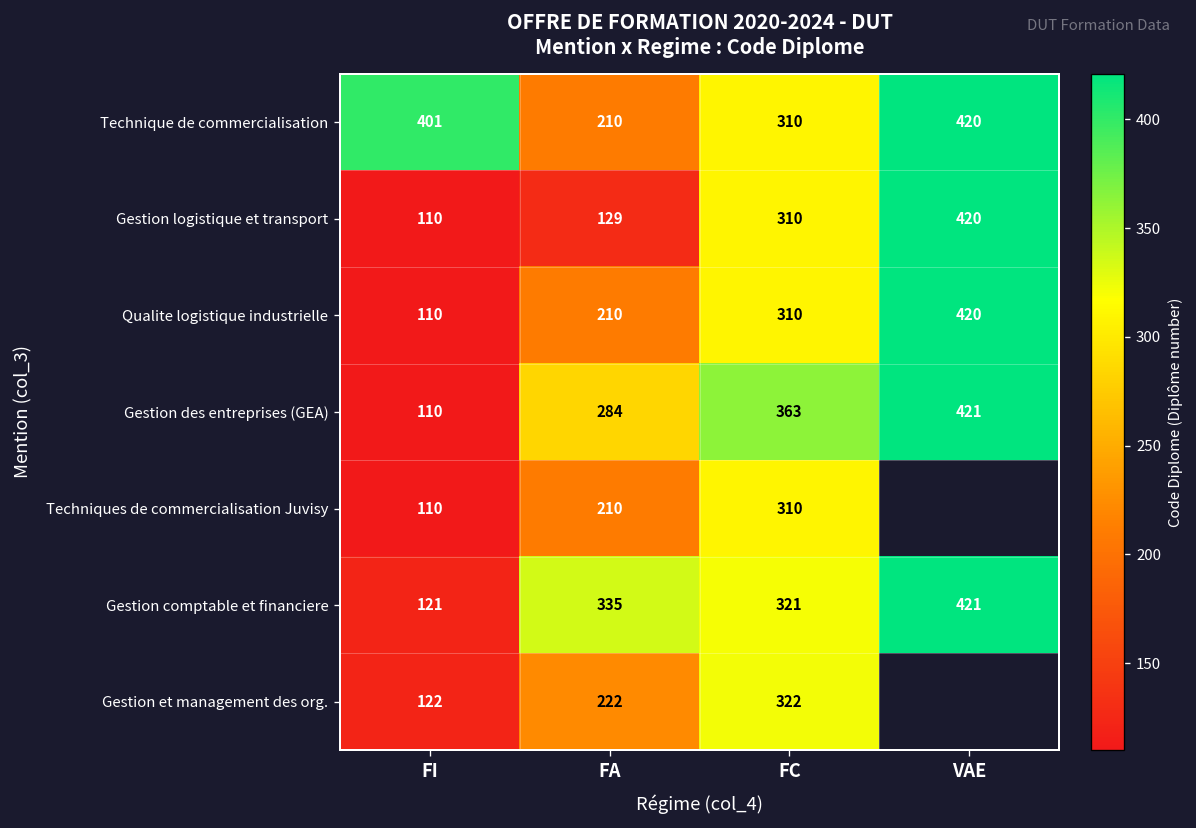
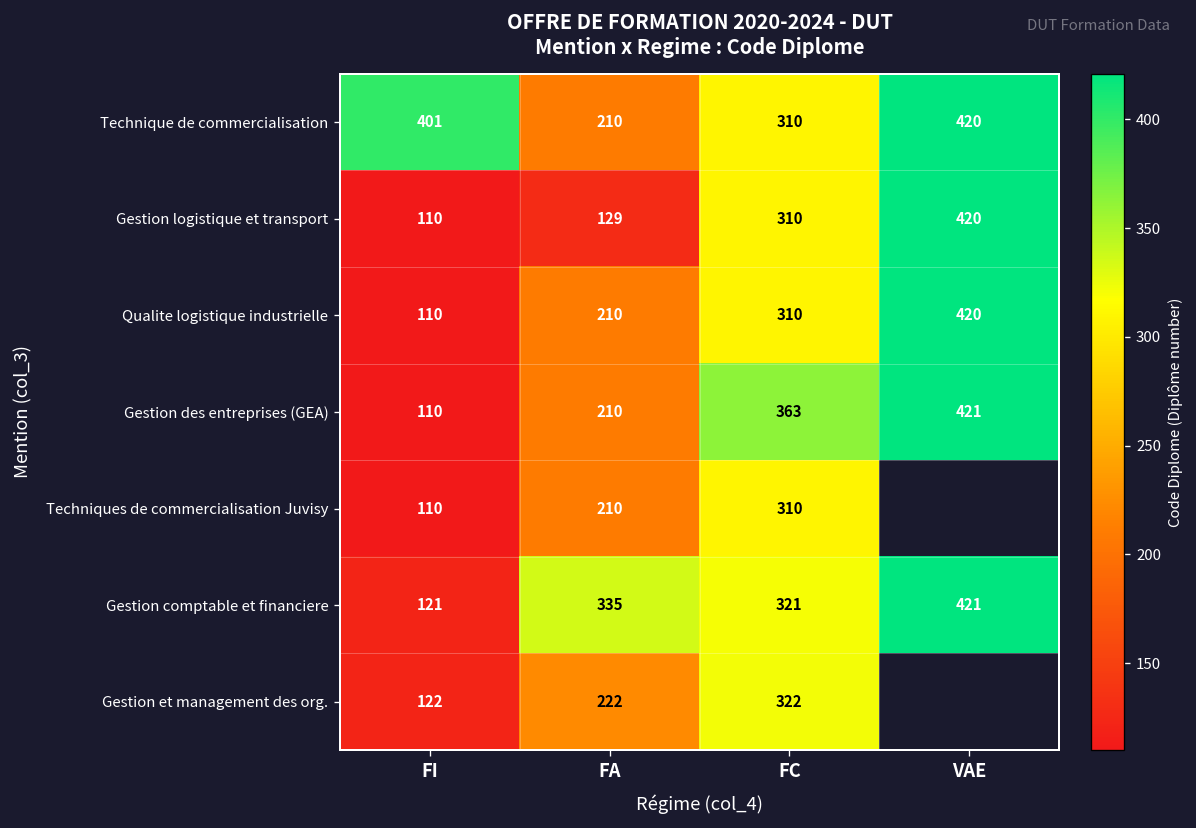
  {
    "Technique de commercialisation": {
      "FI": 401,
      "FA": 210,
      "FC": 310,
      "VAE": 420
    },
    "Gestion logistique et transport": {
      "FI": 110,
      "FA": 129,
      "FC": 310,
      "VAE": 420
    },
    "Qualite logistique industrielle": {
      "FI": 110,
      "FA": 210,
      "FC": 310,
      "VAE": 420
    },
    "Gestion des entreprises (GEA)": {
      "FI": 110,
-     "FA": 284,
+     "FA": 210,
      "FC": 363,
      "VAE": 421
    },
    "Techniques de commercialisation Juvisy": {
      "FI": 110,
      "FA": 210,
      "FC": 310
    },
    "Gestion comptable et financiere": {
      "FI": 121,
      "FA": 335,
      "FC": 321,
      "VAE": 421
    },
    "Gestion et management des org.": {
      "FI": 122,
      "FA": 222,
      "FC": 322
    }
  }
